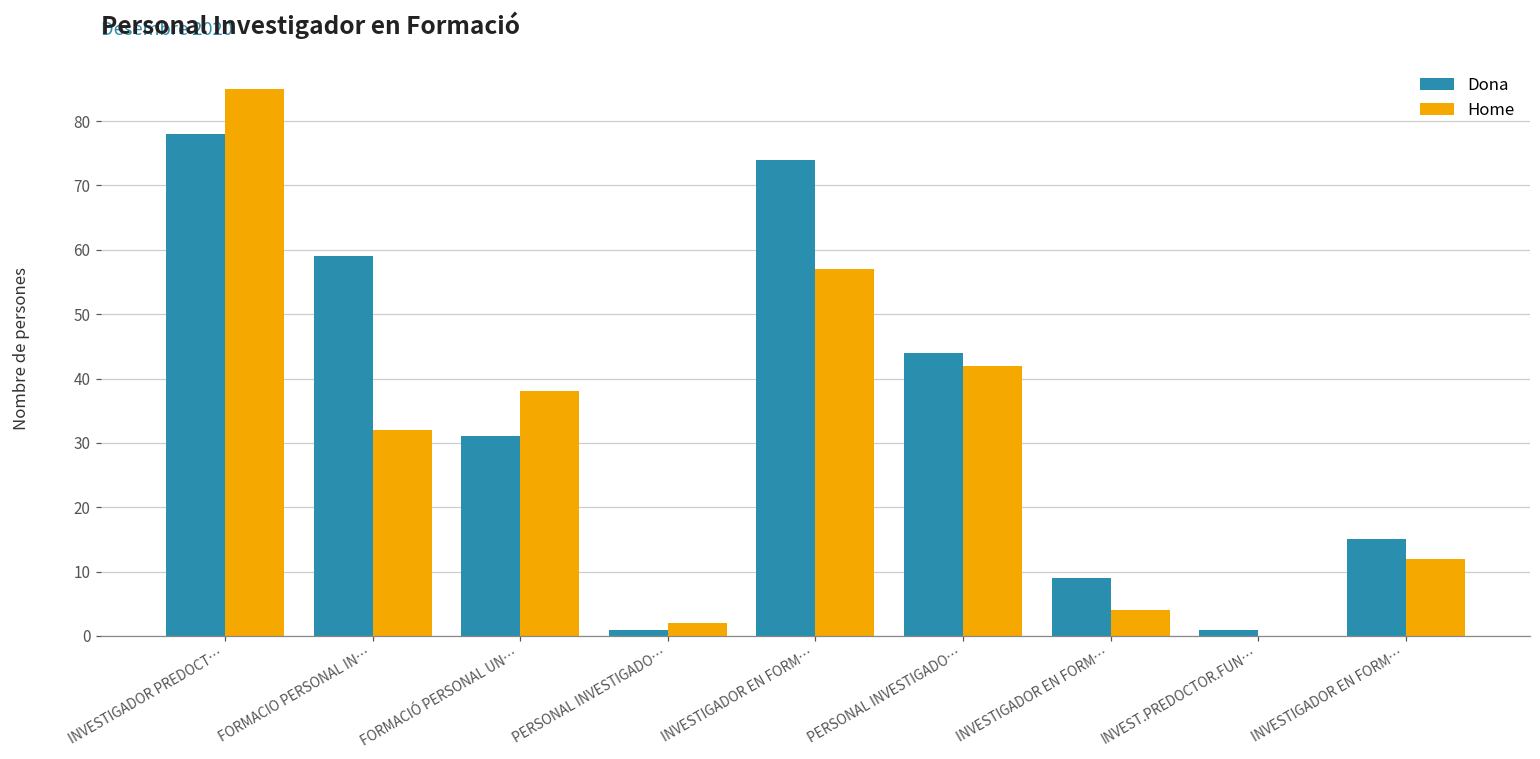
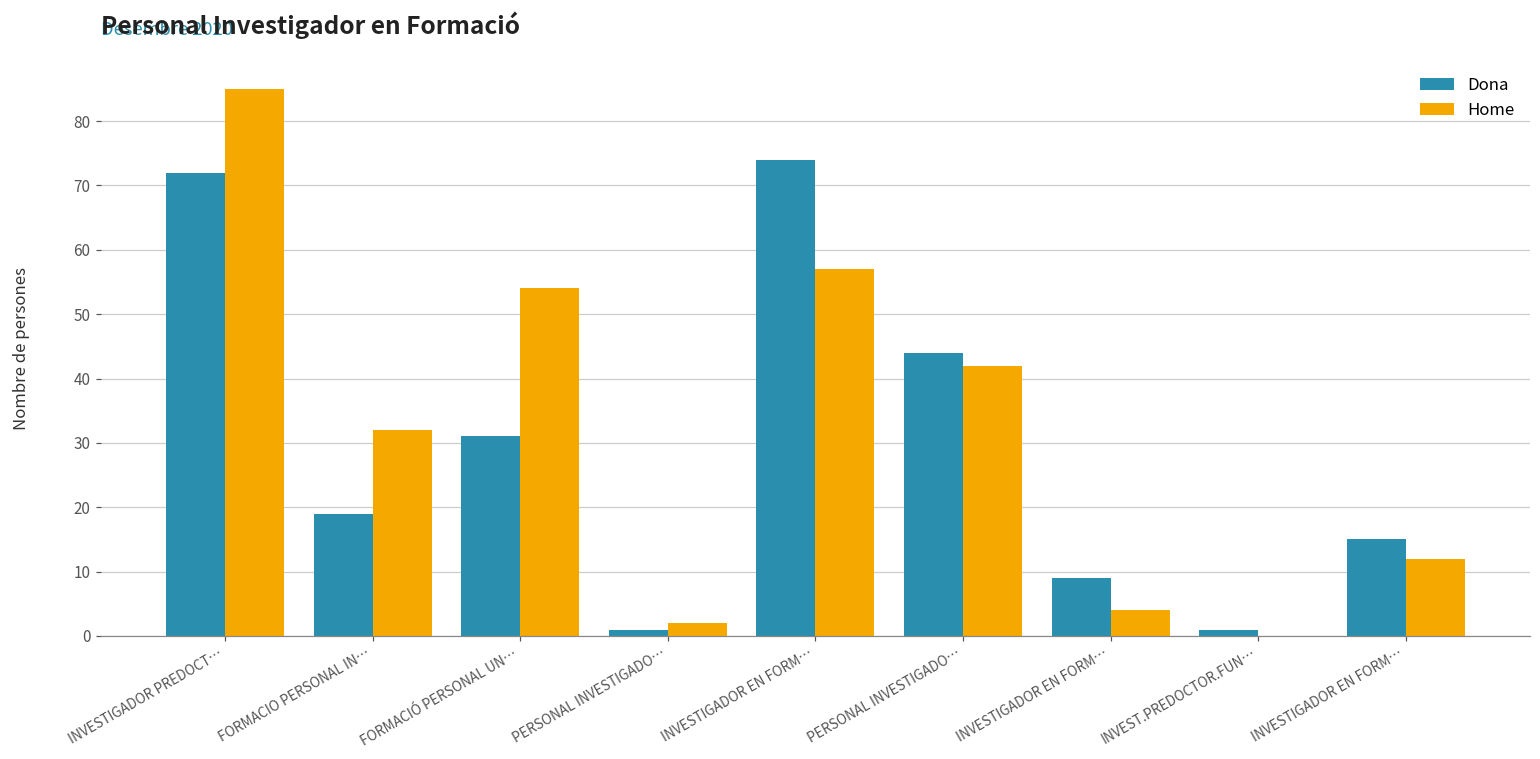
  {
    "Dona": {
-     "INVESTIGADOR PREDOCT…": 78,
-     "FORMACIO PERSONAL IN…": 59,
+     "INVESTIGADOR PREDOCT…": 72,
+     "FORMACIO PERSONAL IN…": 19,
      "FORMACIÓ PERSONAL UN…": 31,
      "INVEST.PREDOCTOR.FUN…": 1
    },
    "Home": {
      "INVESTIGADOR PREDOCT…": 85,
      "FORMACIO PERSONAL IN…": 32,
-     "FORMACIÓ PERSONAL UN…": 38,
+     "FORMACIÓ PERSONAL UN…": 54,
      "INVEST.PREDOCTOR.FUN…": 0
    }
  }
